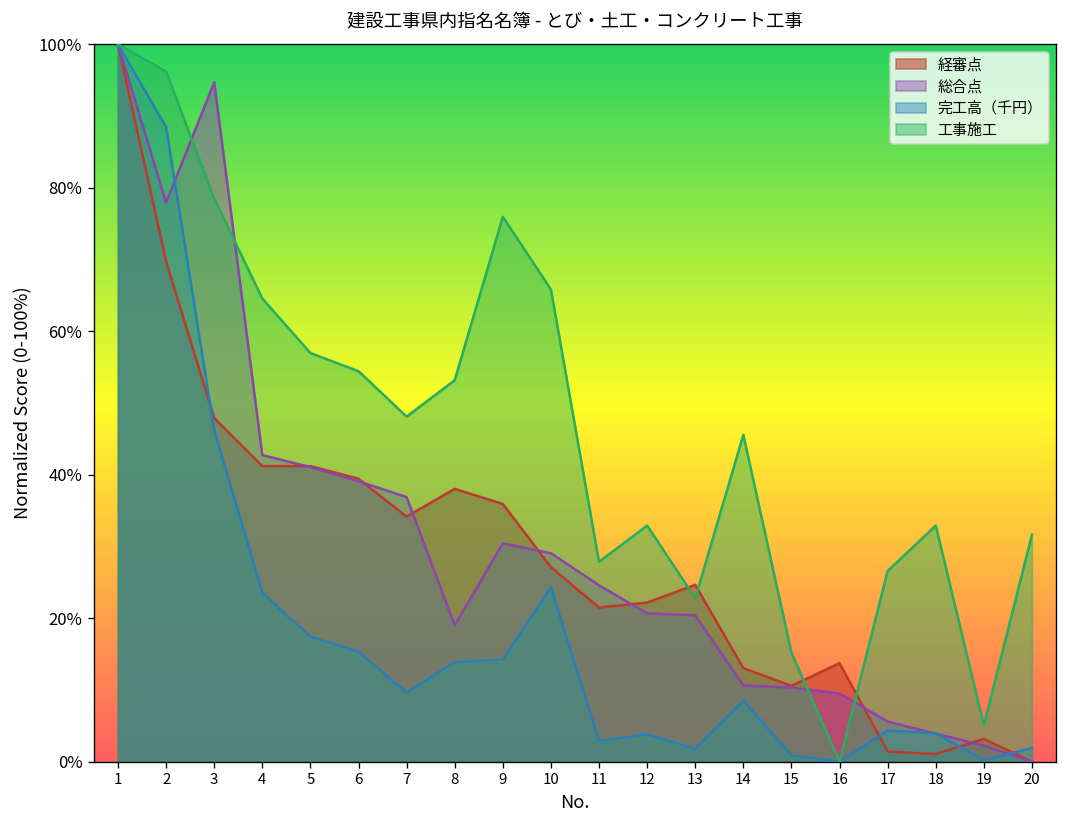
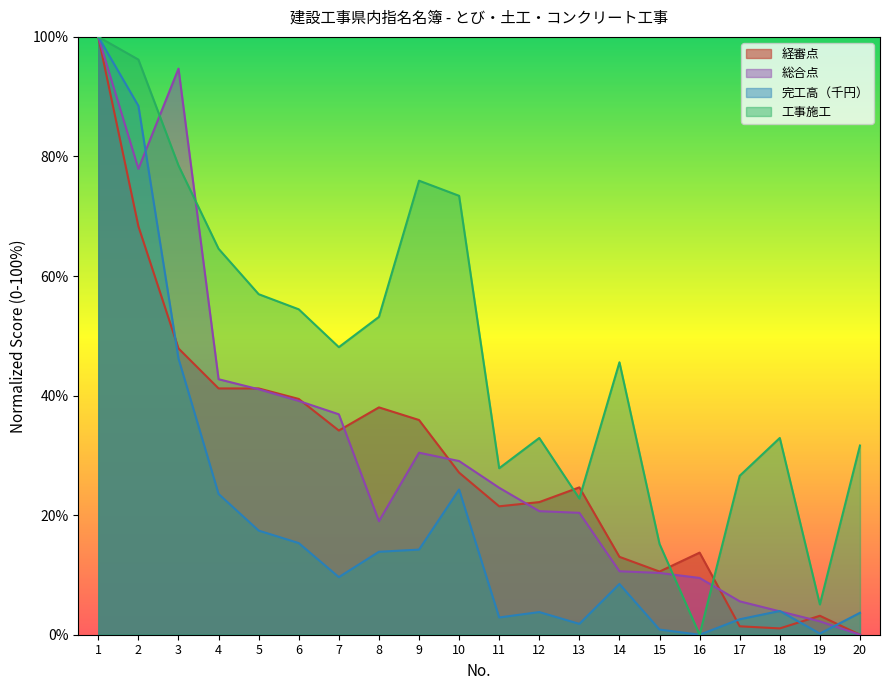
  {
    "経審点": {
-     "2": "70%",
+     "2": "68%",
      "3": "48%",
      "4": "41%",
      "7": "34%",
      "8": "38%",
      "9": "36%",
      "10": "27%",
      "11": "21%",
      "12": "22%",
      "13": "25%",
      "14": "13%",
      "16": "14%",
      "17": "1%",
      "18": "1%",
      "19": "3%"
    },
    "総合点": {
      "2": "78%",
      "3": "95%",
      "4": "43%",
      "7": "37%",
      "8": "19%",
      "9": "30%",
      "10": "29%",
      "11": "25%",
      "12": "21%",
      "13": "20%",
      "14": "11%",
      "16": "9%",
      "17": "6%",
      "19": "2%"
    },
    "完工高（千円）": {
      "2": "88%",
      "3": "46%",
      "4": "24%",
      "5": "17%",
      "6": "15%",
      "7": "10%",
      "8": "14%",
      "9": "14%",
      "10": "24%",
      "11": "3%",
      "12": "4%",
      "13": "2%",
      "14": "8%",
      "15": "1%",
-     "17": "4%",
+     "17": "3%",
      "19": "0%",
-     "20": "2%"
+     "20": "4%"
    },
    "工事施工": {
      "2": "96%",
      "3": "78%",
      "4": "65%",
      "5": "57%",
      "6": "54%",
      "7": "48%",
      "8": "53%",
      "9": "76%",
-     "10": "66%",
+     "10": "73%",
      "11": "28%",
      "12": "33%",
      "13": "23%",
      "14": "46%",
      "15": "15%",
      "17": "27%",
      "18": "33%",
      "19": "5%",
      "20": "32%"
    }
  }
